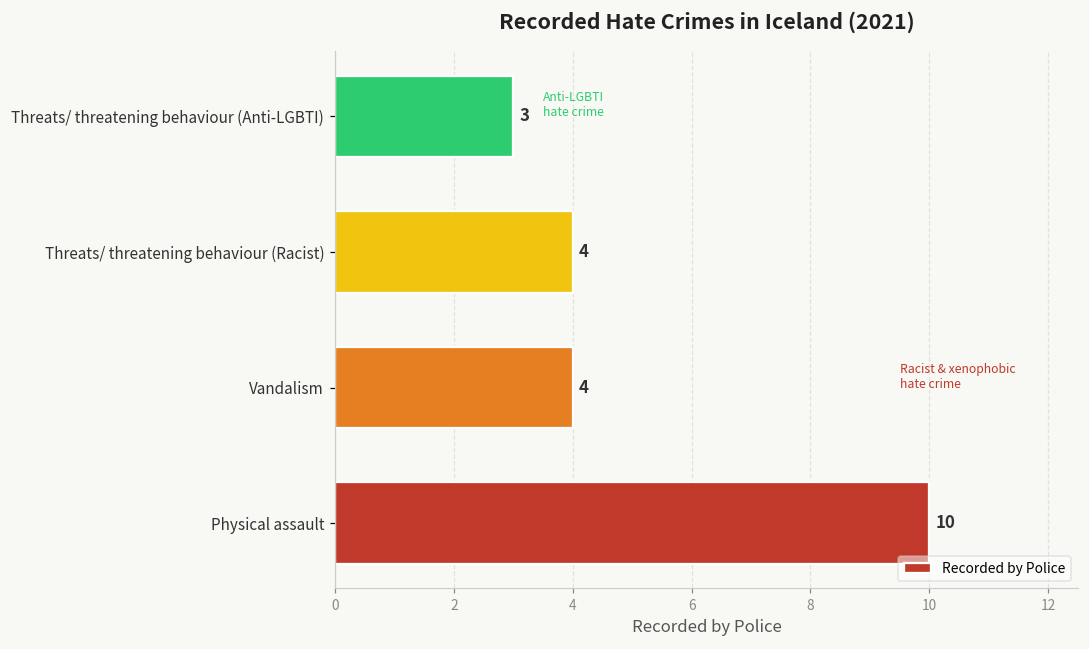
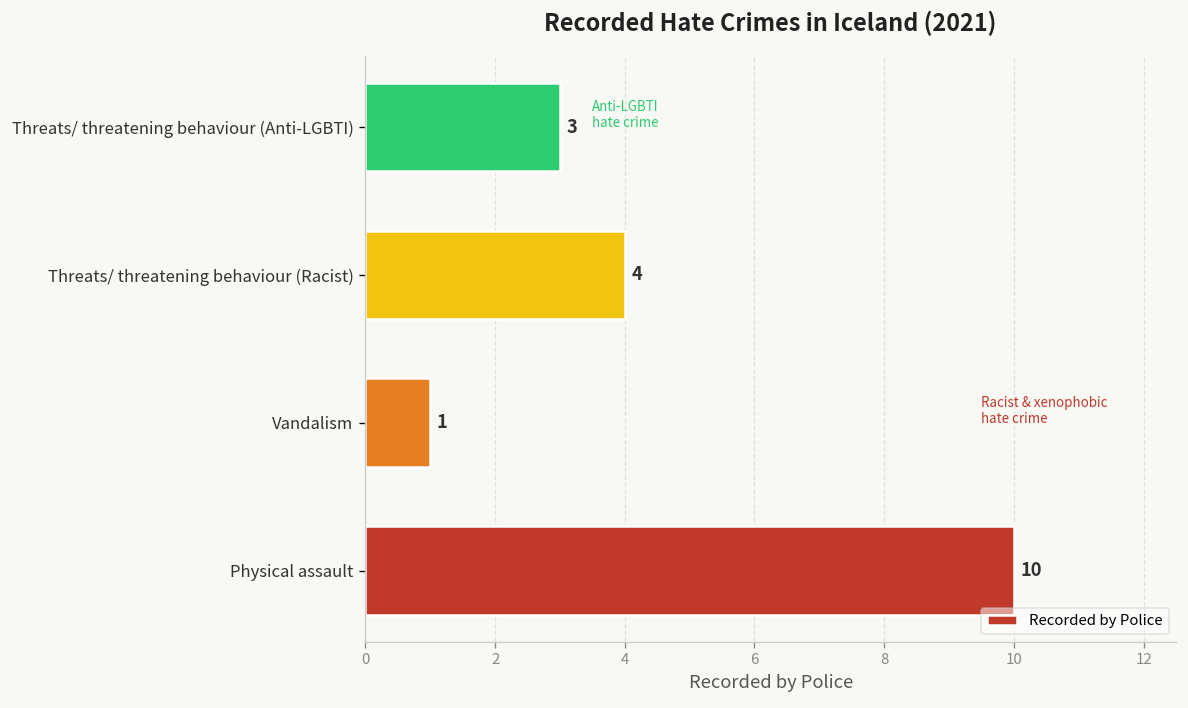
  {
    "Threats/ threatening behaviour (Anti-LGBTI)": 3,
    "Threats/ threatening behaviour (Racist)": 4,
-   "Vandalism": 4,
+   "Vandalism": 1,
    "Physical assault": 10
  }
